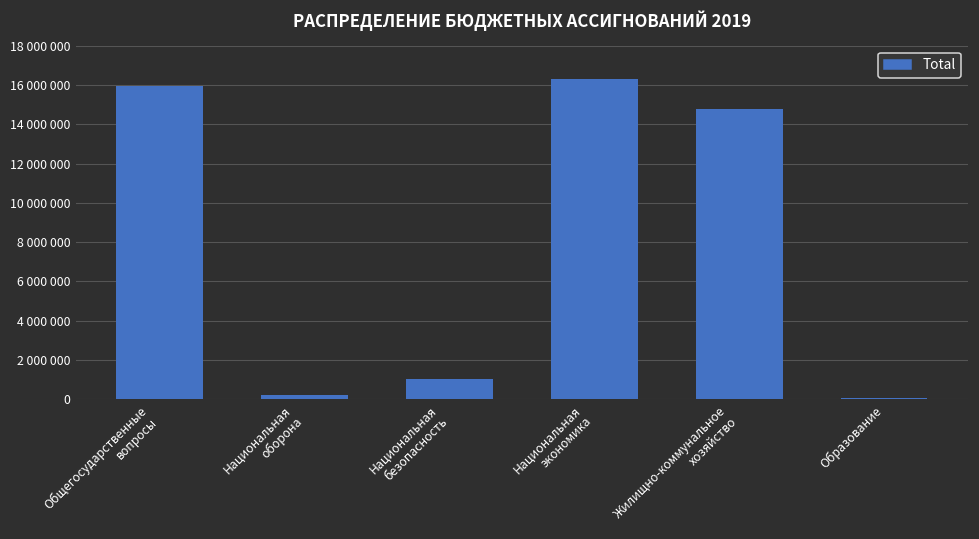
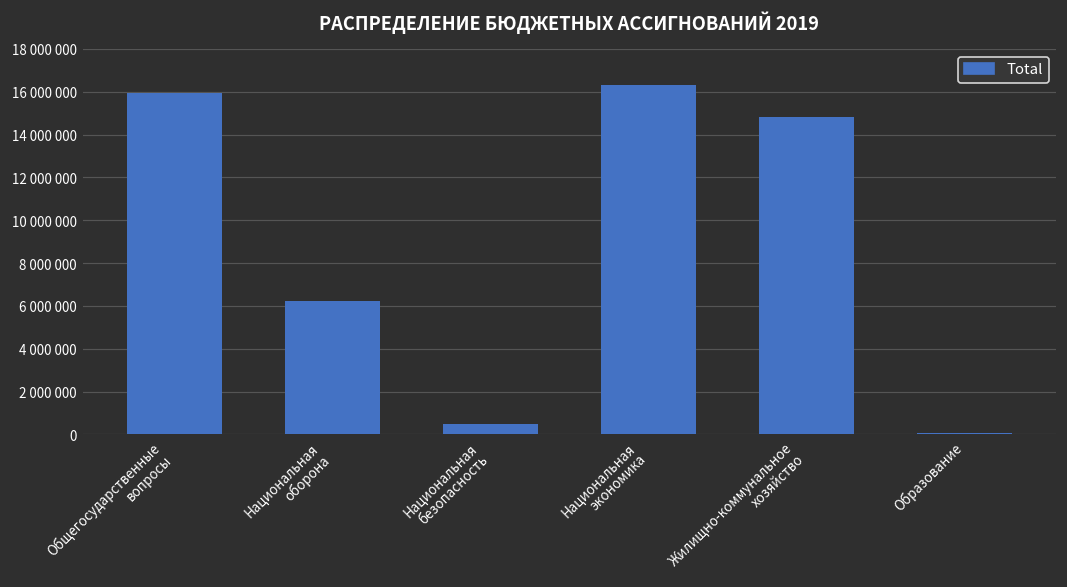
  {
    "Общегосударственные вопросы": 16000000,
-   "Национальная оборона": 200000,
-   "Национальная безопасность": 1000000,
+   "Национальная оборона": 6200000,
+   "Национальная безопасность": 500000,
    "Национальная экономика": 16300000,
    "Жилищно-коммунальное хозяйство": 14800000
  }
